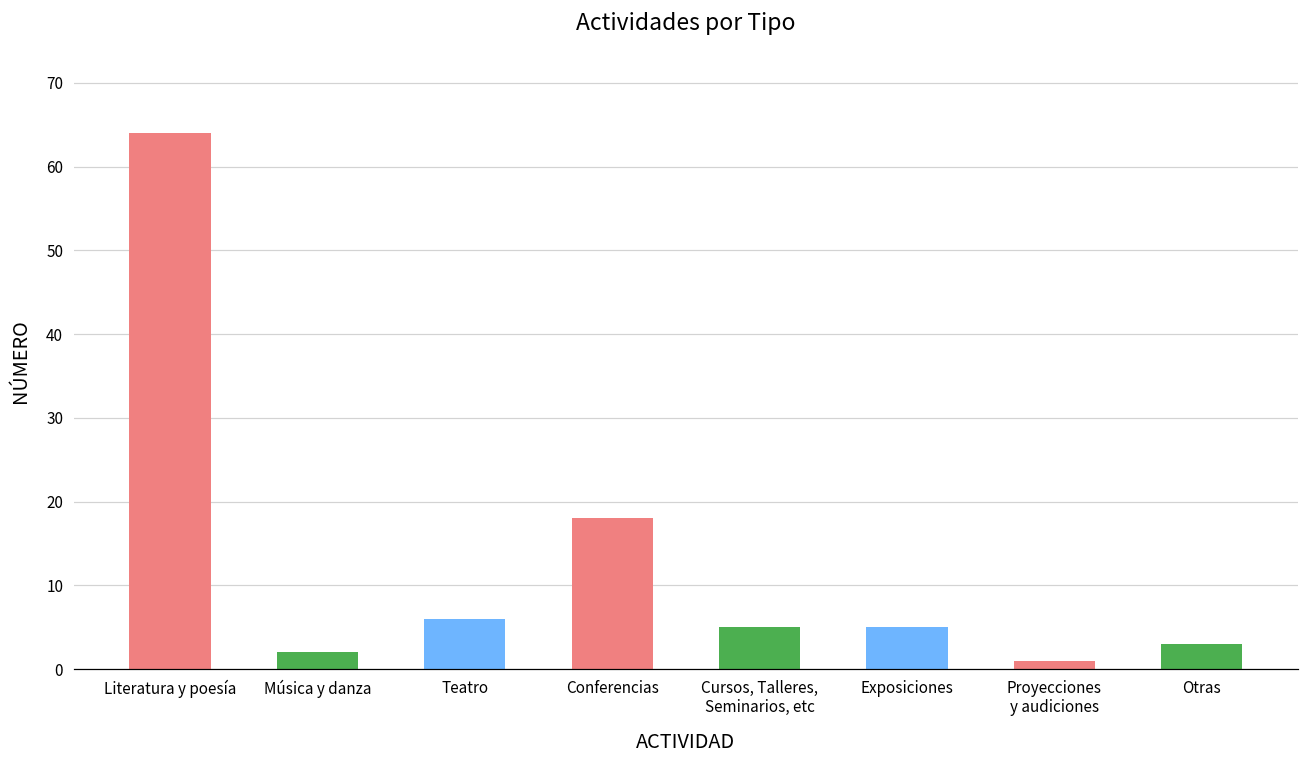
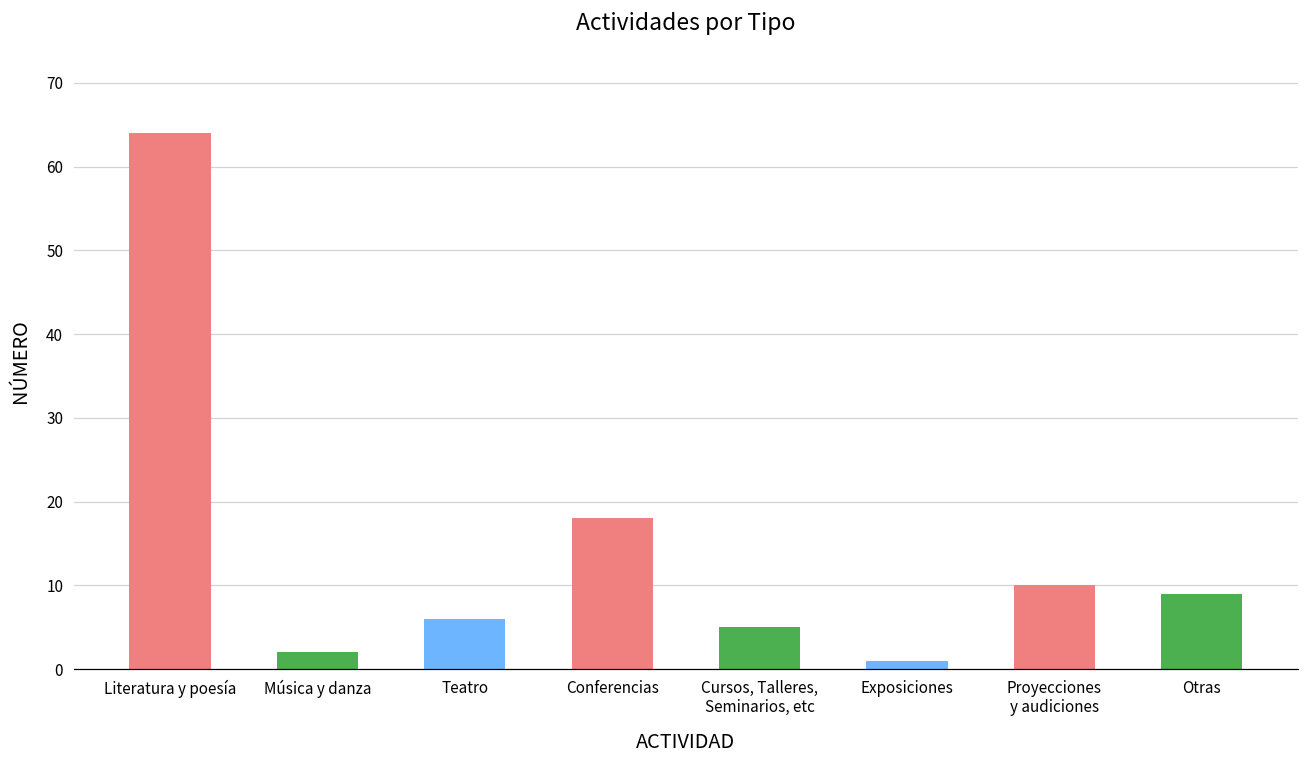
  {
    "Literatura y poesía": 64,
    "Música y danza": 2,
    "Teatro": 6,
    "Conferencias": 18,
    "Cursos, Talleres, Seminarios, etc": 5,
-   "Exposiciones": 5,
-   "Proyecciones y audiciones": 1,
-   "Otras": 3
+   "Exposiciones": 1,
+   "Proyecciones y audiciones": 10,
+   "Otras": 9
  }
